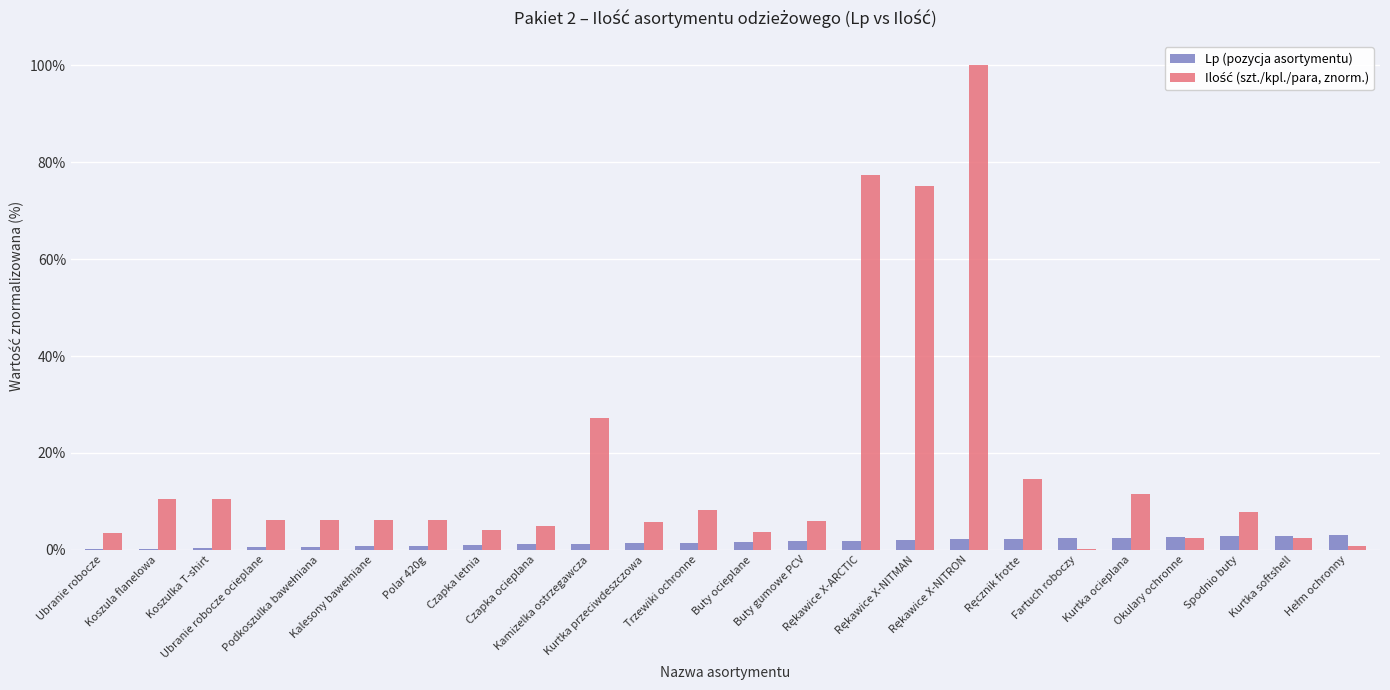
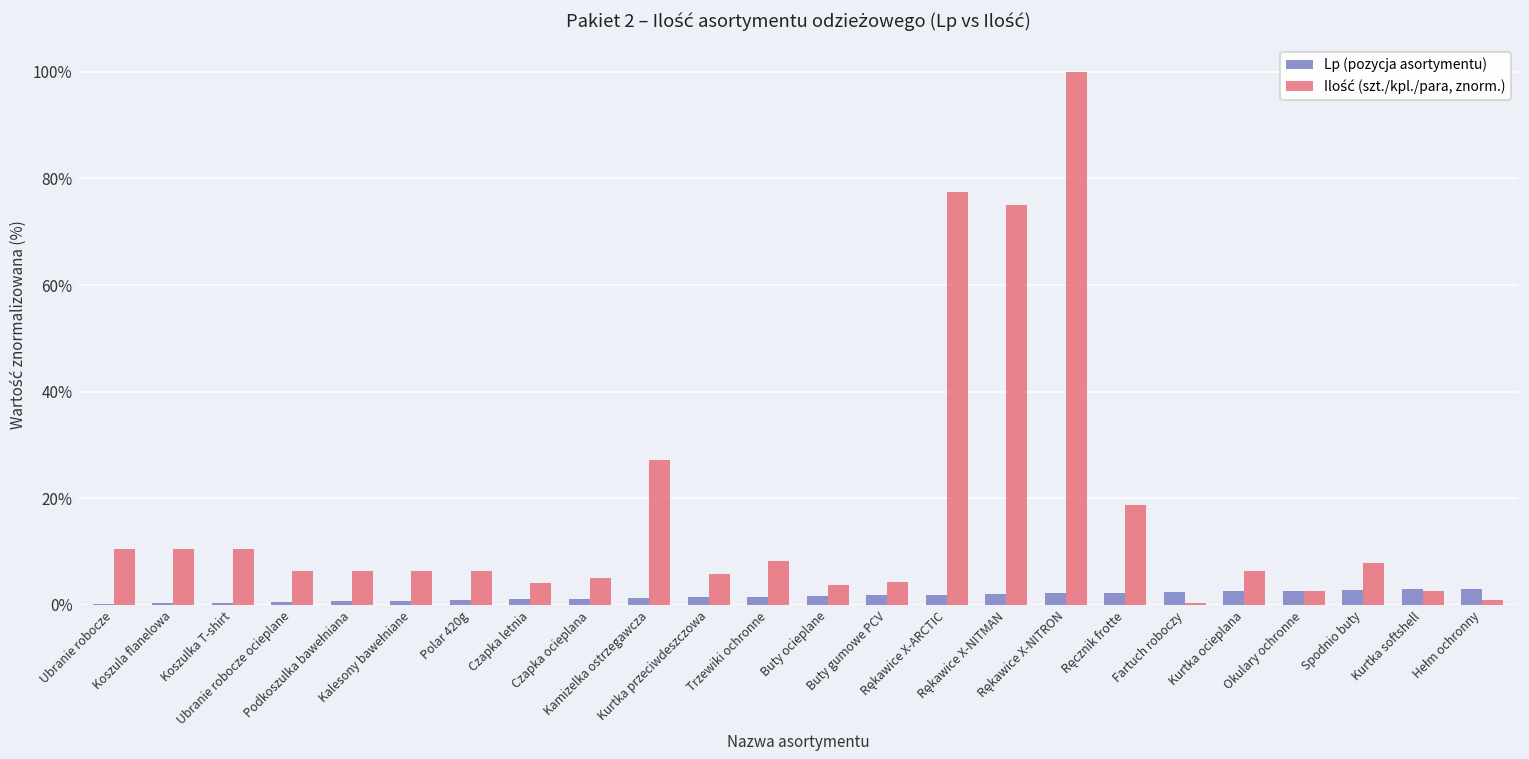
  {
    "Lp (pozycja asortymentu)": {
      "Podkoszulka bawełniana": "1%",
      "Kalesony bawełniane": "1%",
      "Polar 420g": "1%",
      "Czapka letnia": "1%",
      "Czapka ocieplana": "1%",
      "Kamizelka ostrzegawcza": "1%",
      "Kurtka przeciwdeszczowa": "1%",
      "Trzewiki ochronne": "2%",
      "Buty ocieplane": "2%",
      "Buty gumowe PCV": "2%",
      "Rękawice X-ARCTIC": "2%",
      "Rękawice X-NITMAN": "2%",
      "Rękawice X-NITRON": "2%",
      "Ręcznik frotte": "2%",
      "Fartuch roboczy": "2%",
      "Kurtka ocieplana": "3%",
      "Okulary ochronne": "3%",
      "Spodnio buty": "3%",
      "Kurtka softshell": "3%",
      "Hełm ochronny": "3%"
    },
    "Ilość (szt./kpl./para, znorm.)": {
-     "Ubranie robocze": "4%",
+     "Ubranie robocze": "11%",
      "Koszula flanelowa": "11%",
      "Koszulka T-shirt": "11%",
      "Ubranie robocze ocieplane": "6%",
      "Podkoszulka bawełniana": "6%",
      "Kalesony bawełniane": "6%",
      "Polar 420g": "6%",
      "Czapka letnia": "4%",
      "Czapka ocieplana": "5%",
      "Kamizelka ostrzegawcza": "27%",
      "Kurtka przeciwdeszczowa": "6%",
      "Trzewiki ochronne": "8%",
      "Buty ocieplane": "4%",
-     "Buty gumowe PCV": "6%",
+     "Buty gumowe PCV": "4%",
      "Rękawice X-ARCTIC": "77%",
      "Rękawice X-NITMAN": "75%",
      "Rękawice X-NITRON": "100%",
-     "Ręcznik frotte": "15%",
-     "Kurtka ocieplana": "12%",
+     "Ręcznik frotte": "19%",
+     "Kurtka ocieplana": "6%",
      "Okulary ochronne": "3%",
      "Spodnio buty": "8%",
      "Kurtka softshell": "3%",
      "Hełm ochronny": "1%"
    }
  }
